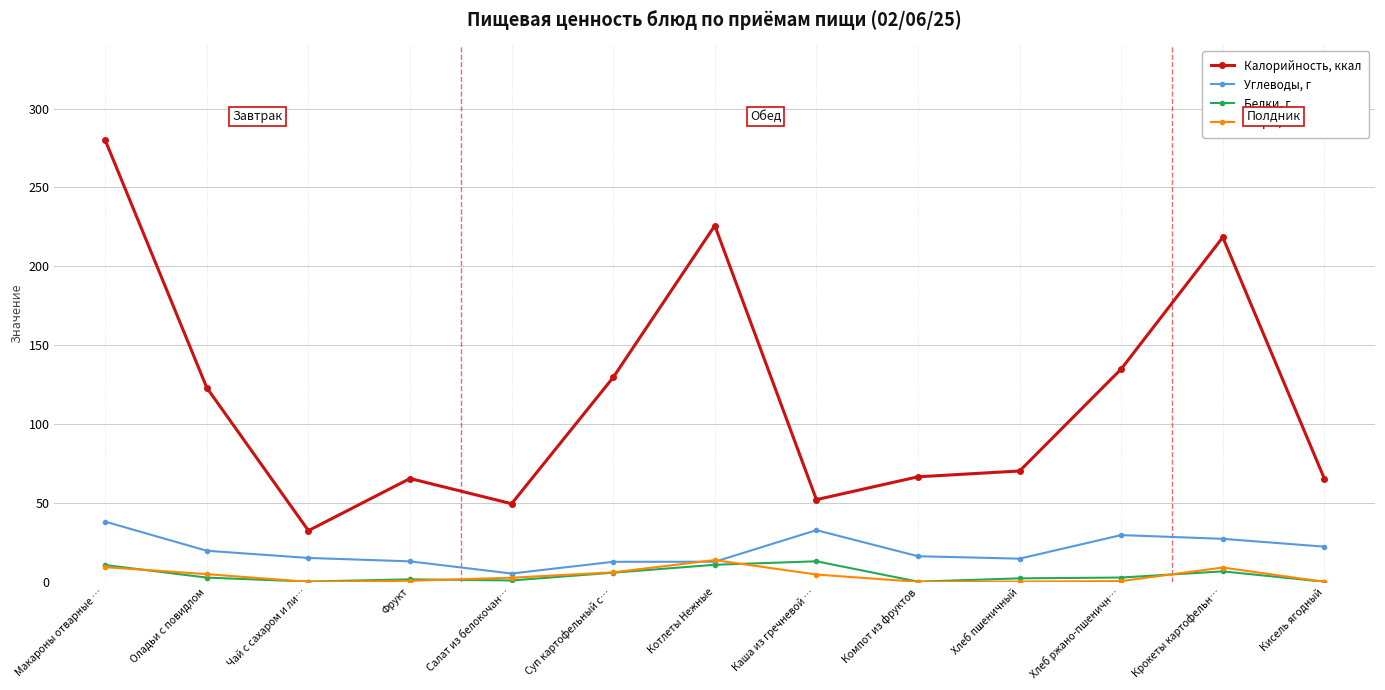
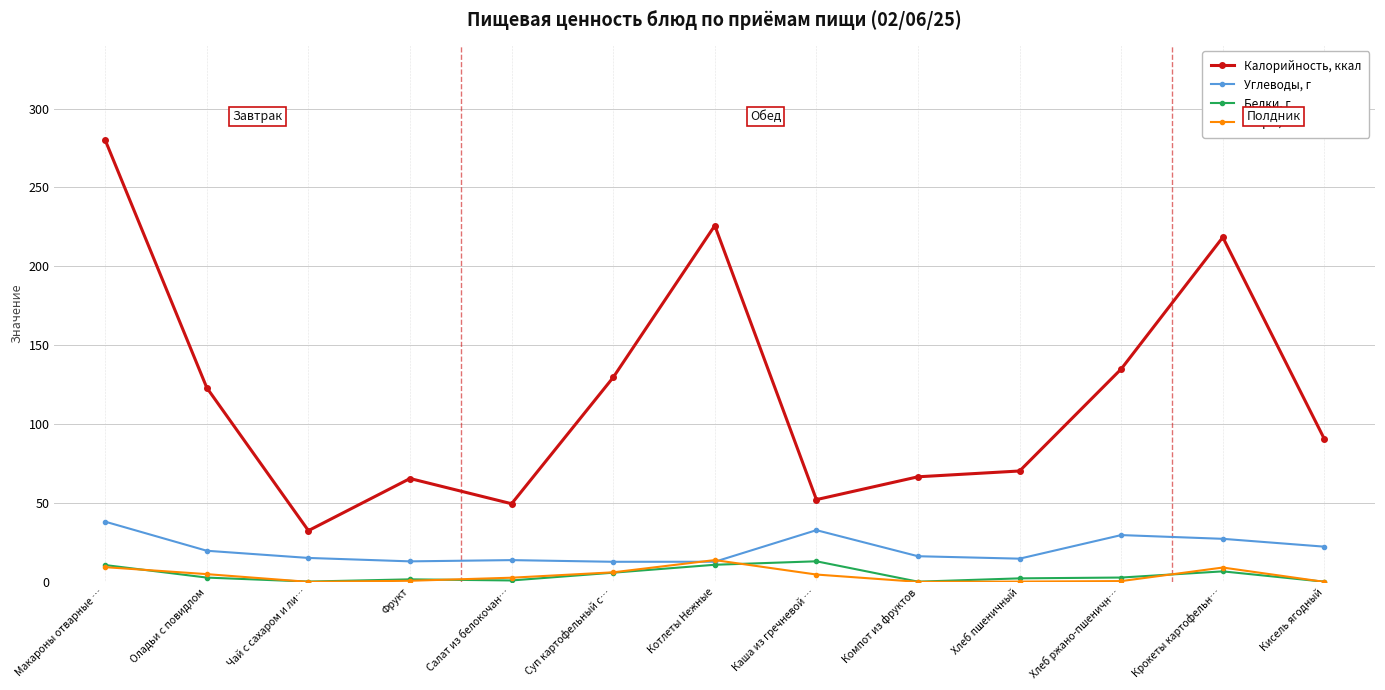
  {
    "Калорийность, ккал": {
      "Макароны отварные …": 280,
      "Оладьи с повидлом": 123,
      "Чай с сахаром и ли…": 33,
      "Фрукт": 66,
      "Салат из белокочан…": 50,
      "Суп картофельный с…": 130,
      "Котлеты Нежные": 226,
      "Каша из гречневой …": 52,
      "Компот из фруктов": 67,
      "Хлеб пшеничный": 70,
      "Хлеб ржано-пшеничн…": 135,
      "Крокеты картофельн…": 218,
-     "Кисель ягодный": 65
+     "Кисель ягодный": 91
    },
    "Углеводы, г": {
      "Макароны отварные …": 38,
      "Оладьи с повидлом": 20,
      "Чай с сахаром и ли…": 15,
      "Фрукт": 13,
-     "Салат из белокочан…": 5,
+     "Салат из белокочан…": 14,
      "Суп картофельный с…": 13,
      "Каша из гречневой …": 33,
      "Компот из фруктов": 16,
      "Хлеб пшеничный": 15,
      "Хлеб ржано-пшеничн…": 30,
      "Крокеты картофельн…": 27,
      "Кисель ягодный": 22
    },
    "Белки, г": {
      "Оладьи с повидлом": 3,
      "Салат из белокочан…": 1,
      "Котлеты Нежные": 11,
      "Каша из гречневой …": 13,
      "Хлеб пшеничный": 2,
      "Хлеб ржано-пшеничн…": 3,
      "Крокеты картофельн…": 7
    },
    "Жиры, г": {
      "Оладьи с повидлом": 5,
      "Салат из белокочан…": 3,
      "Каша из гречневой …": 5,
      "Хлеб пшеничный": 0,
      "Хлеб ржано-пшеничн…": 1,
      "Крокеты картофельн…": 9
    }
  }
